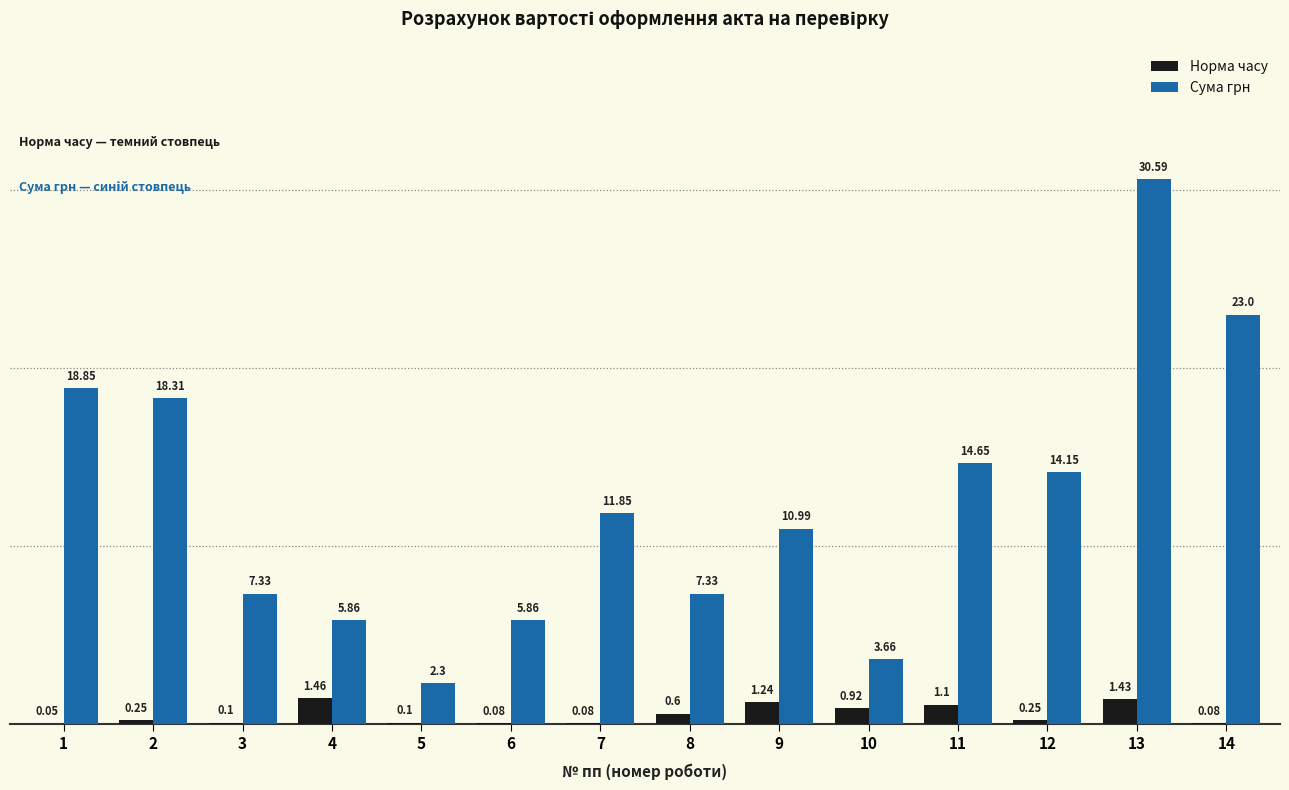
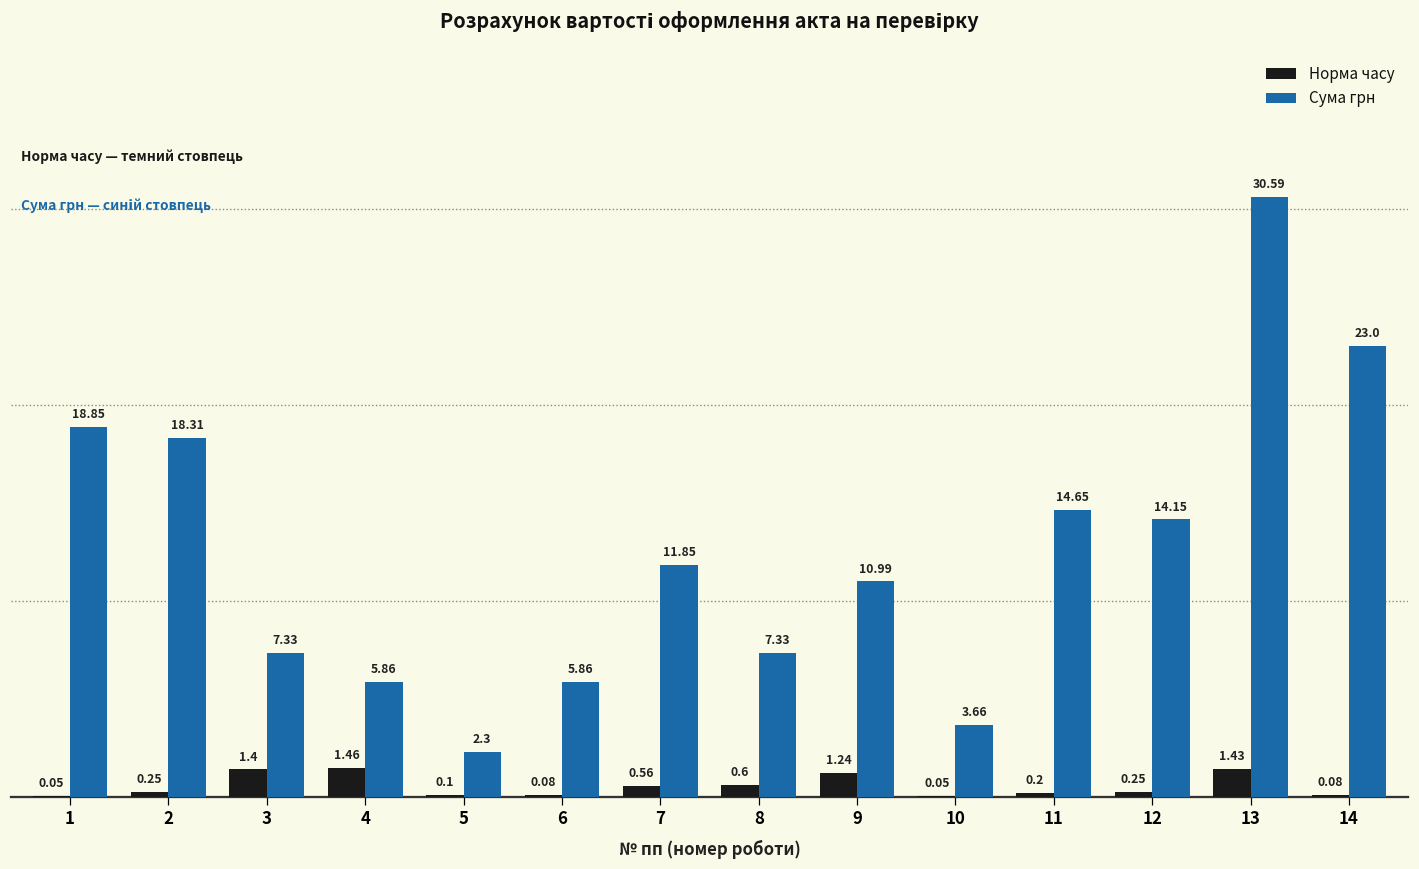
  {
    "Норма часу": {
      "1": 0.05,
      "2": 0.25,
-     "3": 0.1,
+     "3": 1.4,
      "4": 1.46,
      "5": 0.1,
      "6": 0.08,
-     "7": 0.08,
+     "7": 0.56,
      "8": 0.6,
      "9": 1.24,
-     "10": 0.92,
-     "11": 1.1,
+     "10": 0.05,
+     "11": 0.2,
      "12": 0.25,
      "13": 1.43,
      "14": 0.08
    },
    "Сума грн": {
      "1": 18.85,
      "2": 18.31,
      "3": 7.33,
      "4": 5.86,
      "5": 2.3,
      "6": 5.86,
      "7": 11.85,
      "8": 7.33,
      "9": 10.99,
      "10": 3.66,
      "11": 14.65,
      "12": 14.15,
      "13": 30.59,
      "14": 23.0
    }
  }
